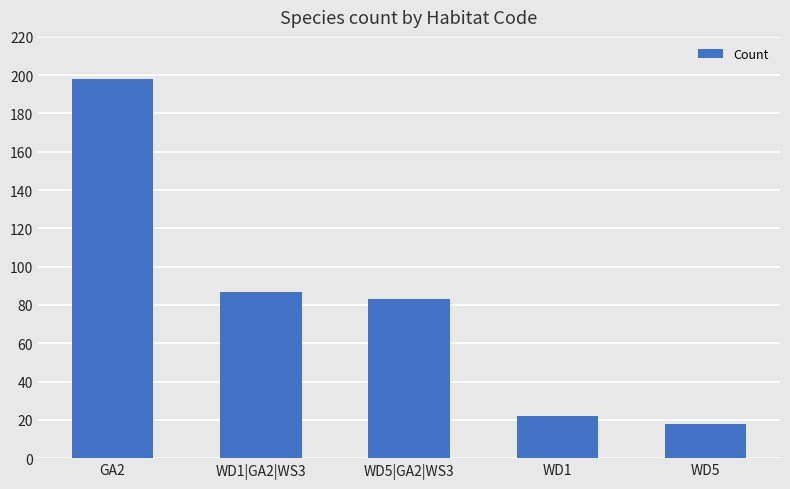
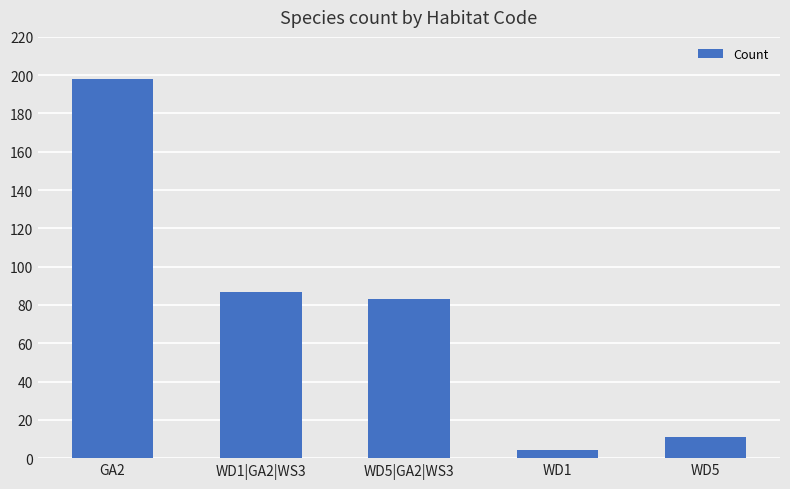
  {
    "GA2": 198,
    "WD1|GA2|WS3": 87,
    "WD5|GA2|WS3": 83,
-   "WD1": 22,
-   "WD5": 18
+   "WD1": 4,
+   "WD5": 11
  }
